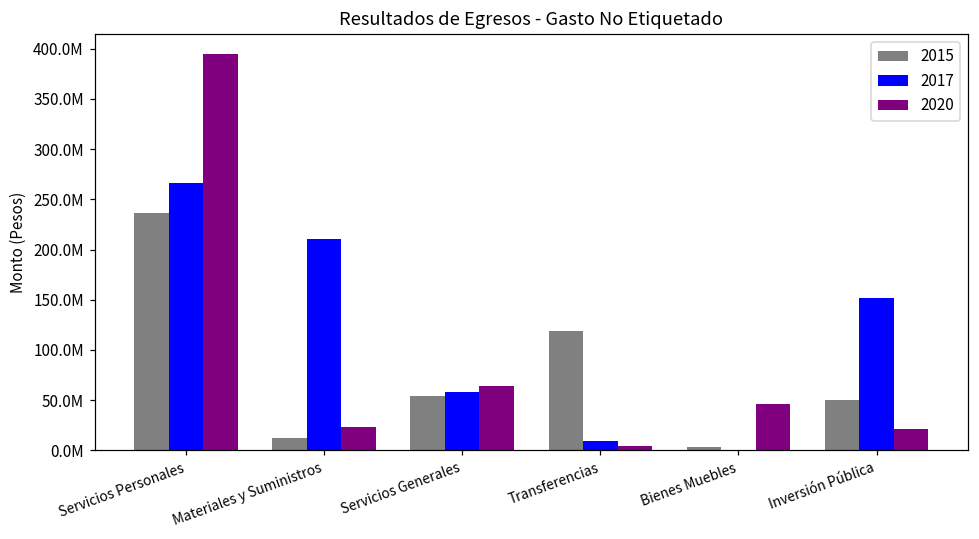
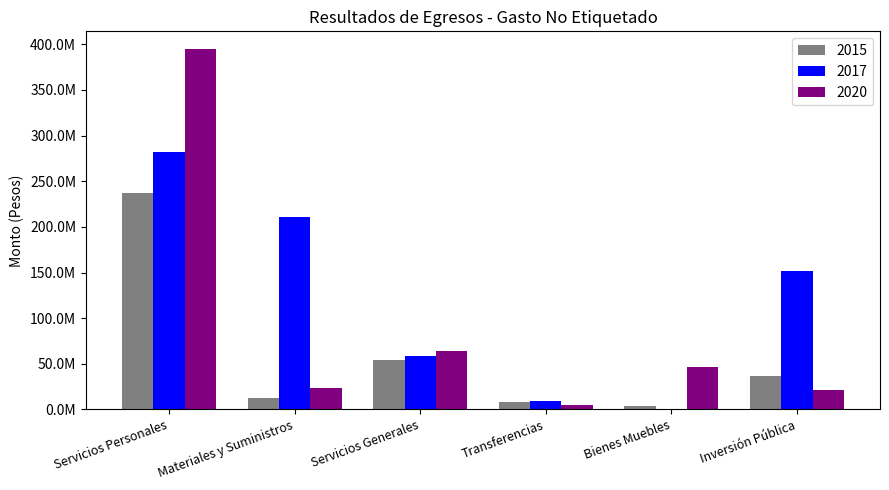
  {
    "2015": {
      "Servicios Personales": 240000000,
      "Materiales y Suministros": 10000000,
      "Servicios Generales": 50000000,
-     "Transferencias": 120000000,
+     "Transferencias": 10000000,
      "Bienes Muebles": 0,
-     "Inversión Pública": 50000000
+     "Inversión Pública": 40000000
    },
    "2017": {
-     "Servicios Personales": 270000000,
+     "Servicios Personales": 280000000,
      "Materiales y Suministros": 210000000,
      "Servicios Generales": 60000000,
      "Transferencias": 10000000,
      "Inversión Pública": 150000000
    },
    "2020": {
      "Servicios Personales": 390000000,
      "Materiales y Suministros": 20000000,
      "Servicios Generales": 60000000,
      "Transferencias": 0,
      "Bienes Muebles": 50000000,
      "Inversión Pública": 20000000
    }
  }
